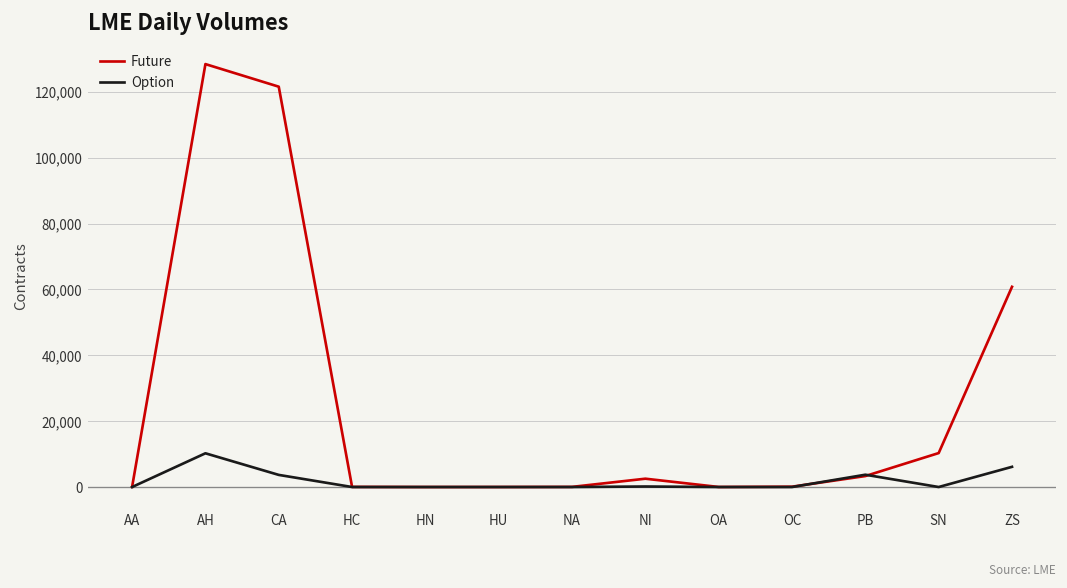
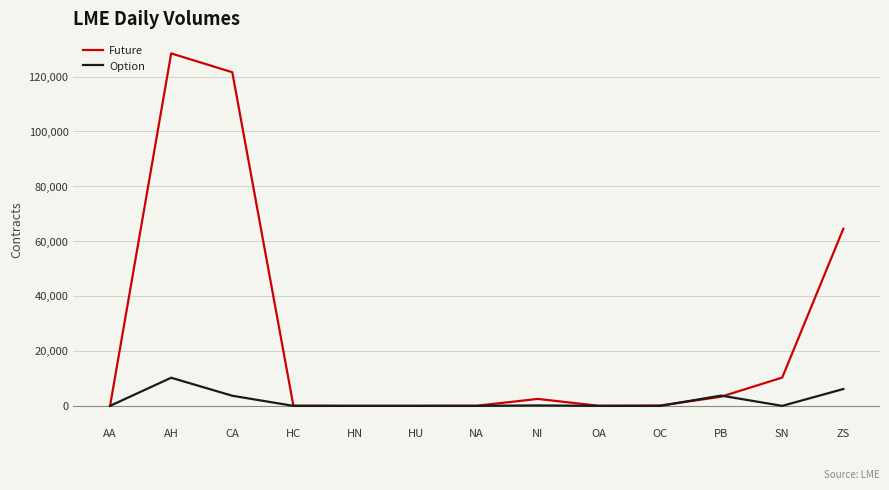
  {
    "Future": {
      "AH": "128,000",
      "CA": "122,000",
      "NI": "3,000",
      "SN": "10,000",
-     "ZS": "61,000"
+     "ZS": "65,000"
    },
    "Option": {
      "AH": "10,000",
      "CA": "4,000",
      "NI": "0",
      "SN": "0",
      "ZS": "6,000"
    }
  }
